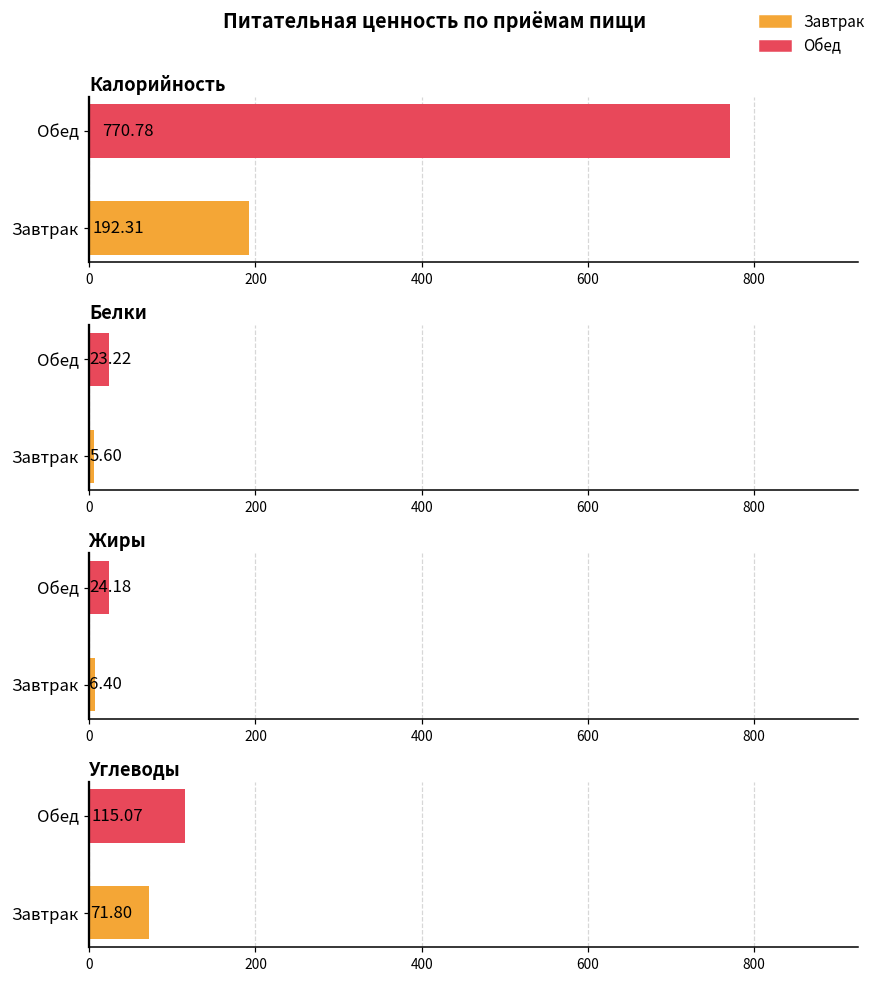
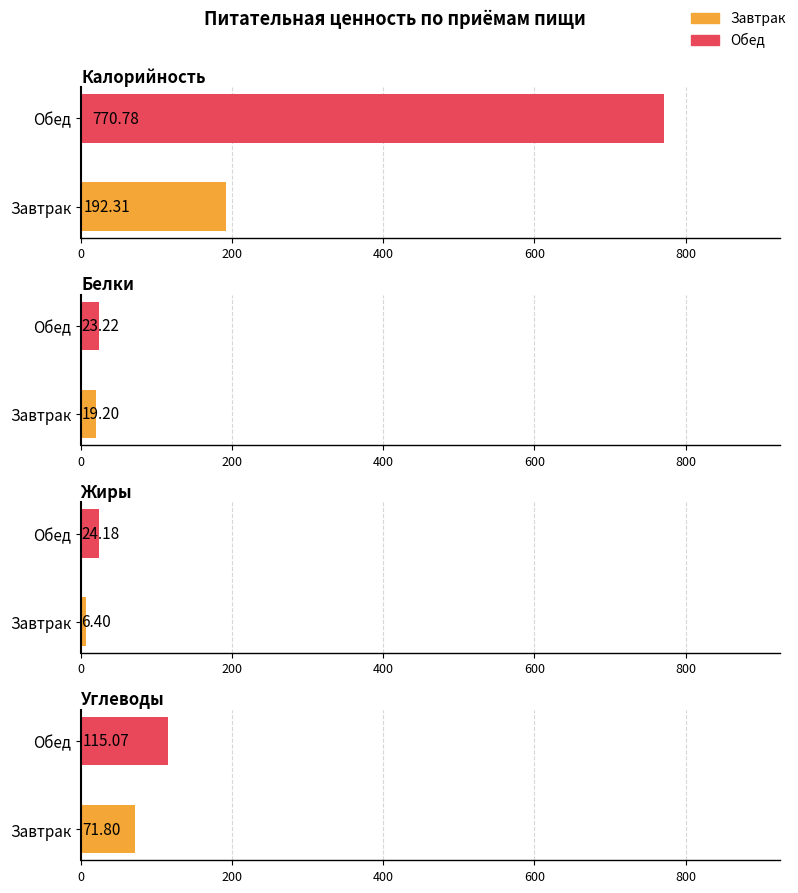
  {
    "Калорийность": {
      "Обед": 770.78,
      "Завтрак": 192.31
    },
    "Белки": {
      "Обед": 23.22,
-     "Завтрак": 5.60
+     "Завтрак": 19.20
    },
    "Жиры": {
      "Обед": 24.18,
      "Завтрак": 6.40
    },
    "Углеводы": {
      "Обед": 115.07,
      "Завтрак": 71.80
    }
  }
